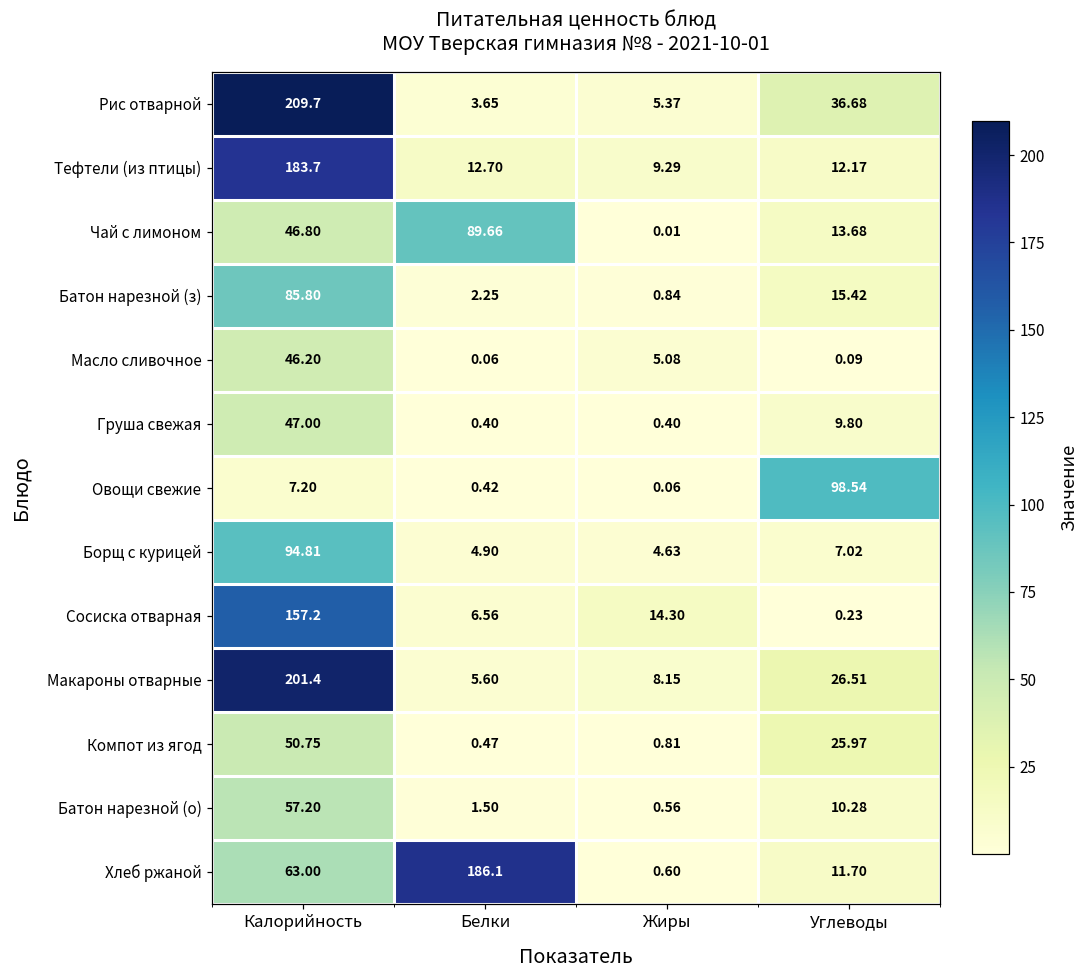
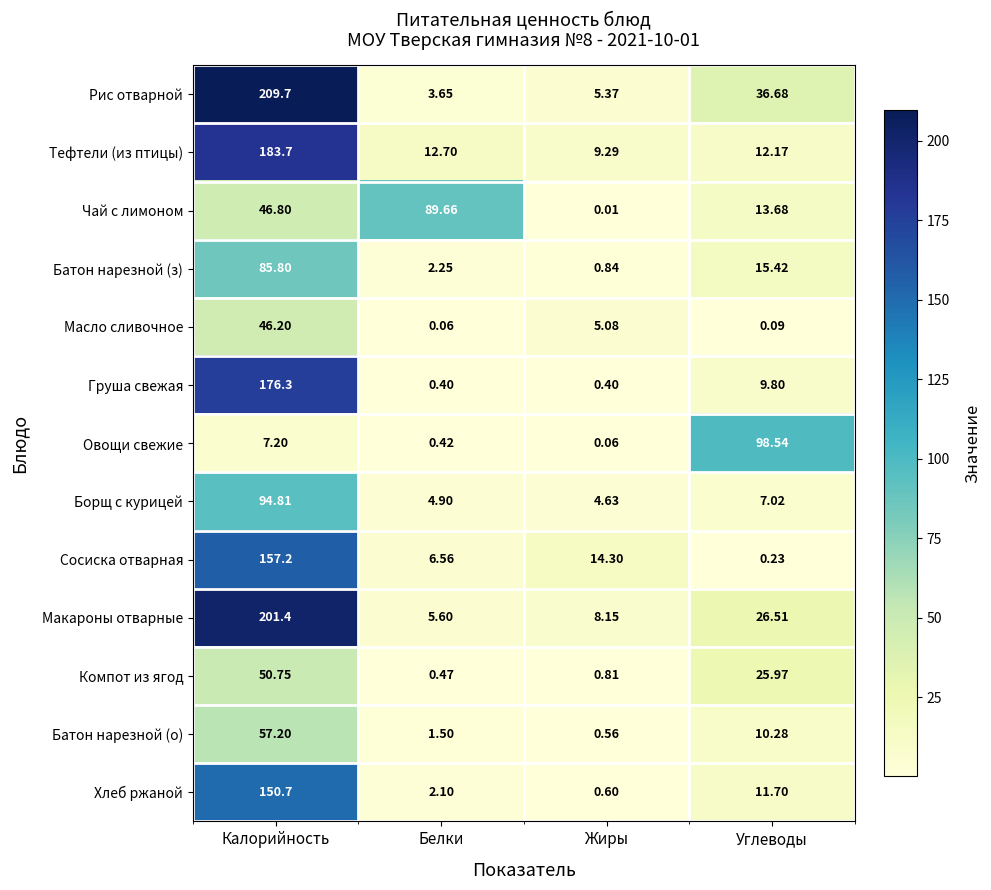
  {
    "Рис отварной": {
      "Калорийность": 209.7,
      "Белки": 3.65,
      "Жиры": 5.37,
      "Углеводы": 36.68
    },
    "Тефтели (из птицы)": {
      "Калорийность": 183.7,
      "Белки": 12.70,
      "Жиры": 9.29,
      "Углеводы": 12.17
    },
    "Чай с лимоном": {
      "Калорийность": 46.80,
      "Белки": 89.66,
      "Жиры": 0.01,
      "Углеводы": 13.68
    },
    "Батон нарезной (з)": {
      "Калорийность": 85.80,
      "Белки": 2.25,
      "Жиры": 0.84,
      "Углеводы": 15.42
    },
    "Масло сливочное": {
      "Калорийность": 46.20,
      "Белки": 0.06,
      "Жиры": 5.08,
      "Углеводы": 0.09
    },
    "Груша свежая": {
-     "Калорийность": 47.00,
+     "Калорийность": 176.3,
      "Белки": 0.40,
      "Жиры": 0.40,
      "Углеводы": 9.80
    },
    "Овощи свежие": {
      "Калорийность": 7.20,
      "Белки": 0.42,
      "Жиры": 0.06,
      "Углеводы": 98.54
    },
    "Борщ с курицей": {
      "Калорийность": 94.81,
      "Белки": 4.90,
      "Жиры": 4.63,
      "Углеводы": 7.02
    },
    "Сосиска отварная": {
      "Калорийность": 157.2,
      "Белки": 6.56,
      "Жиры": 14.30,
      "Углеводы": 0.23
    },
    "Макароны отварные": {
      "Калорийность": 201.4,
      "Белки": 5.60,
      "Жиры": 8.15,
      "Углеводы": 26.51
    },
    "Компот из ягод": {
      "Калорийность": 50.75,
      "Белки": 0.47,
      "Жиры": 0.81,
      "Углеводы": 25.97
    },
    "Батон нарезной (о)": {
      "Калорийность": 57.20,
      "Белки": 1.50,
      "Жиры": 0.56,
      "Углеводы": 10.28
    },
    "Хлеб ржаной": {
-     "Калорийность": 63.00,
-     "Белки": 186.1,
+     "Калорийность": 150.7,
+     "Белки": 2.10,
      "Жиры": 0.60,
      "Углеводы": 11.70
    }
  }
